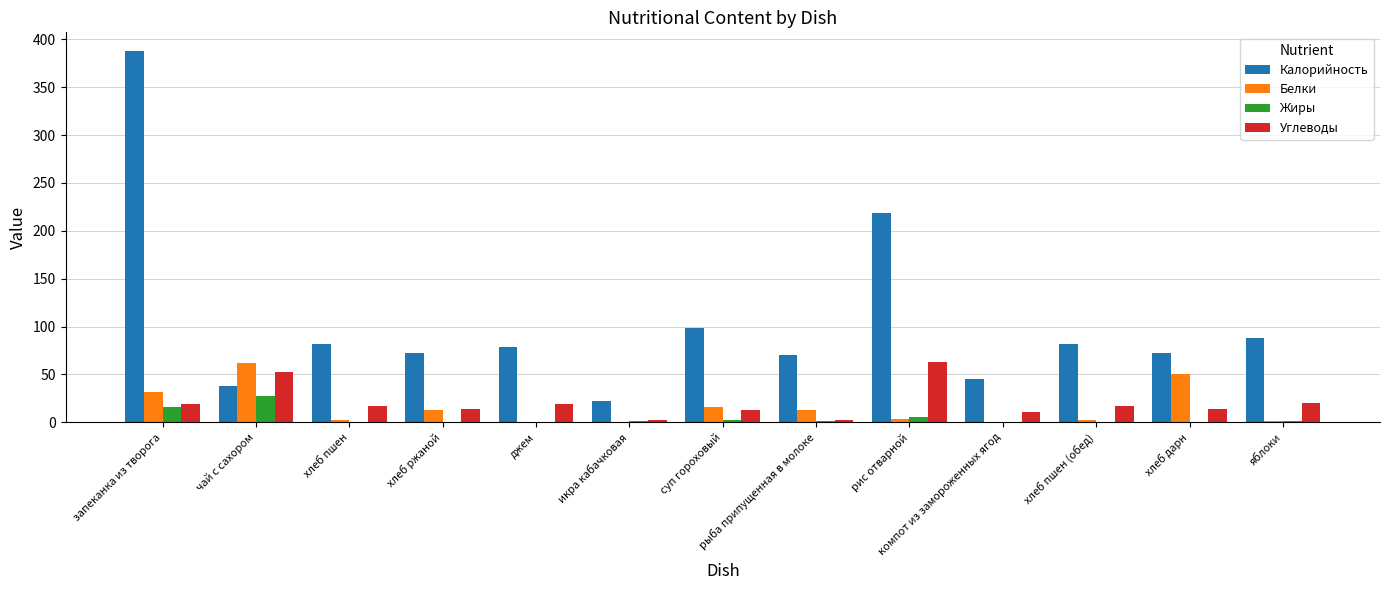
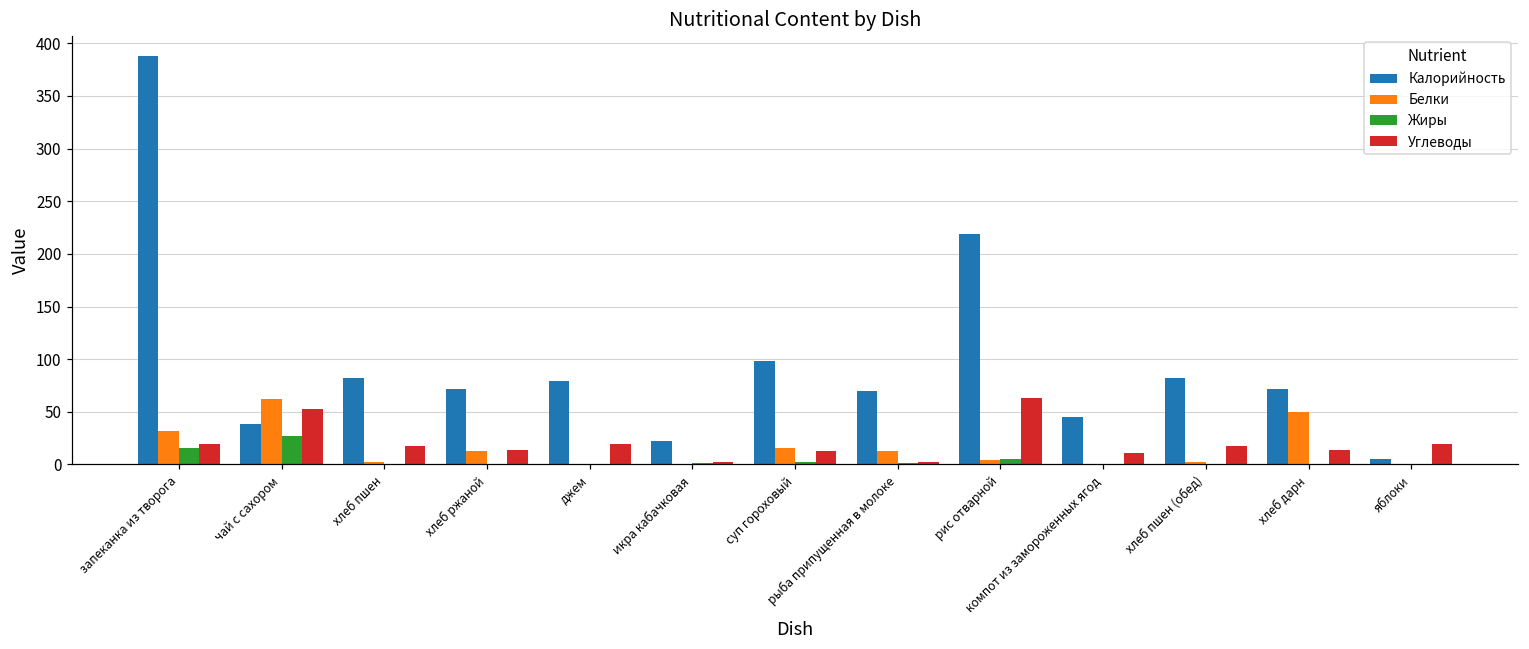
  {
    "Калорийность": {
      "запеканка из творога": 390,
      "чай с сахором": 40,
      "хлеб пшен": 80,
      "хлеб ржаной": 70,
      "джем": 80,
      "икра кабачковая": 20,
      "суп гороховый": 100,
      "рыба припущенная в молоке": 70,
      "рис отварной": 220,
      "компот из замороженных ягод": 50,
      "хлеб пшен (обед)": 80,
      "хлеб дарн": 70,
-     "яблоки": 90
+     "яблоки": 10
    },
    "Белки": {
      "запеканка из творога": 30,
      "чай с сахором": 60,
      "хлеб пшен": 0,
      "хлеб ржаной": 10,
      "суп гороховый": 20,
      "рыба припущенная в молоке": 10,
      "рис отварной": 0,
      "хлеб пшен (обед)": 0,
      "хлеб дарн": 50
    },
    "Жиры": {
      "запеканка из творога": 20,
      "чай с сахором": 30,
      "джем": 0,
      "рис отварной": 10
    },
    "Углеводы": {
      "запеканка из творога": 20,
      "чай с сахором": 50,
      "хлеб пшен": 20,
      "хлеб ржаной": 10,
      "джем": 20,
      "суп гороховый": 10,
      "рыба припущенная в молоке": 0,
      "рис отварной": 60,
      "компот из замороженных ягод": 10,
      "хлеб пшен (обед)": 20,
      "хлеб дарн": 10,
      "яблоки": 20
    }
  }
